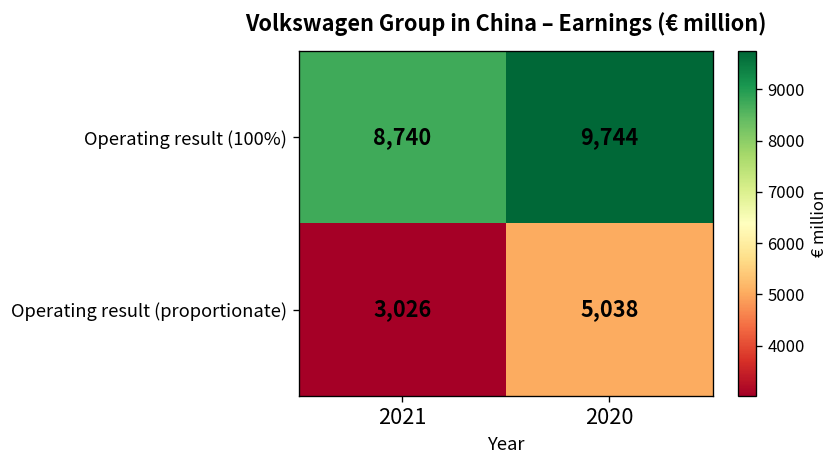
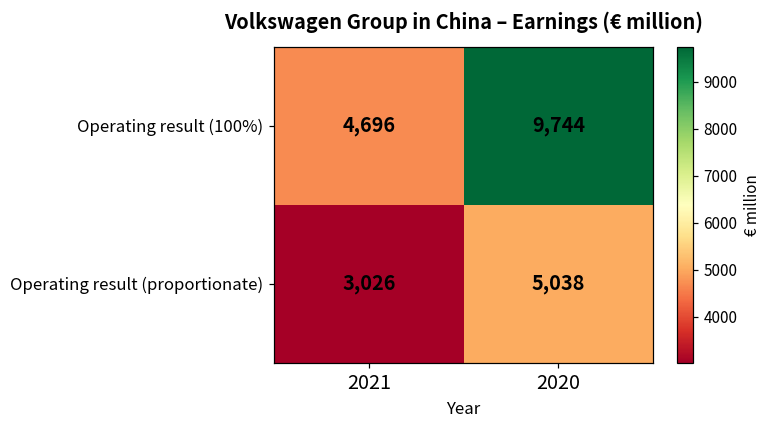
  {
    "Operating result (100%)": {
-     "2021": "8,740",
+     "2021": "4,696",
      "2020": "9,744"
    },
    "Operating result (proportionate)": {
      "2021": "3,026",
      "2020": "5,038"
    }
  }
